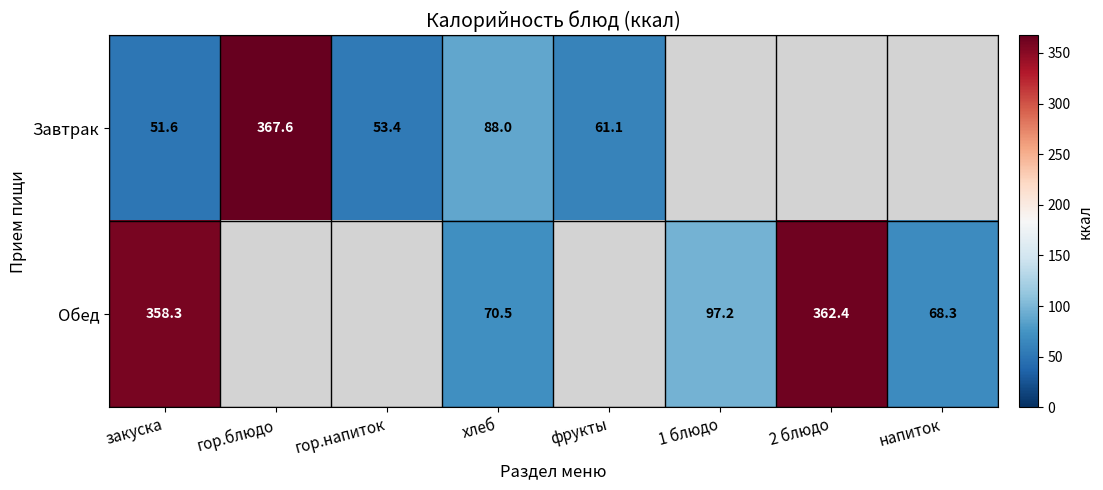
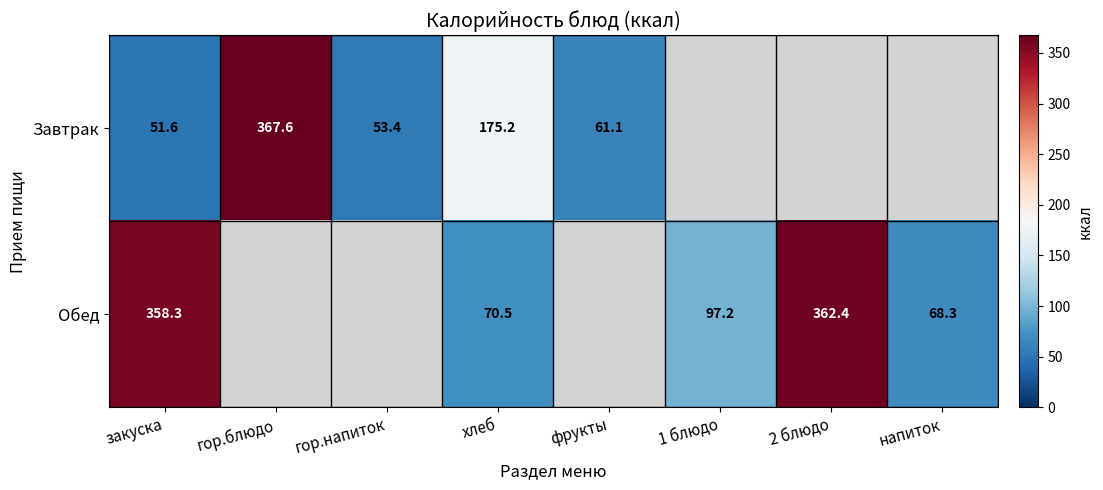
  {
    "Завтрак": {
      "закуска": 51.6,
      "гор.блюдо": 367.6,
      "гор.напиток": 53.4,
-     "хлеб": 88.0,
+     "хлеб": 175.2,
      "фрукты": 61.1
    },
    "Обед": {
      "закуска": 358.3,
      "хлеб": 70.5,
      "1 блюдо": 97.2,
      "2 блюдо": 362.4,
      "напиток": 68.3
    }
  }
